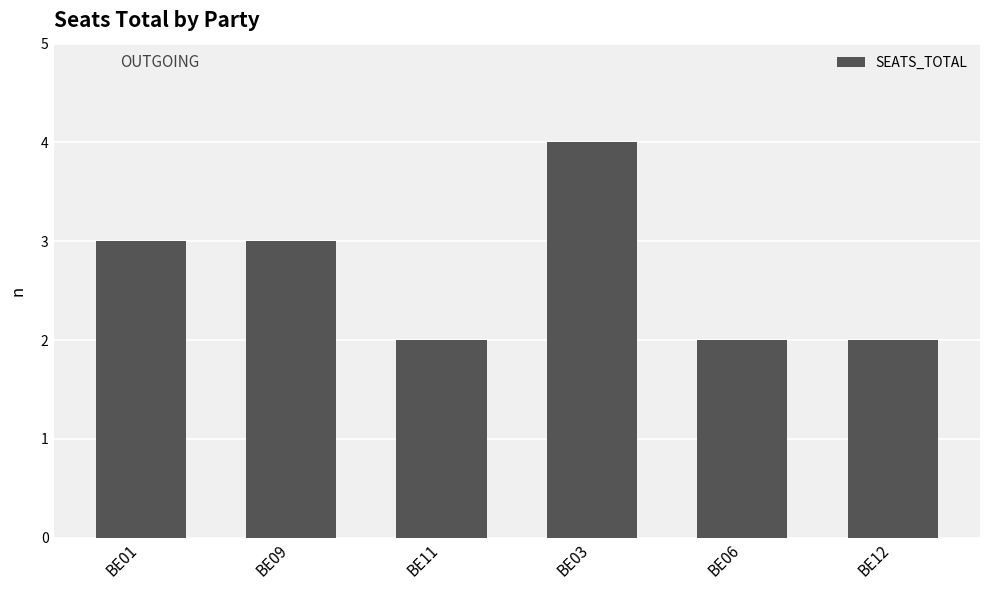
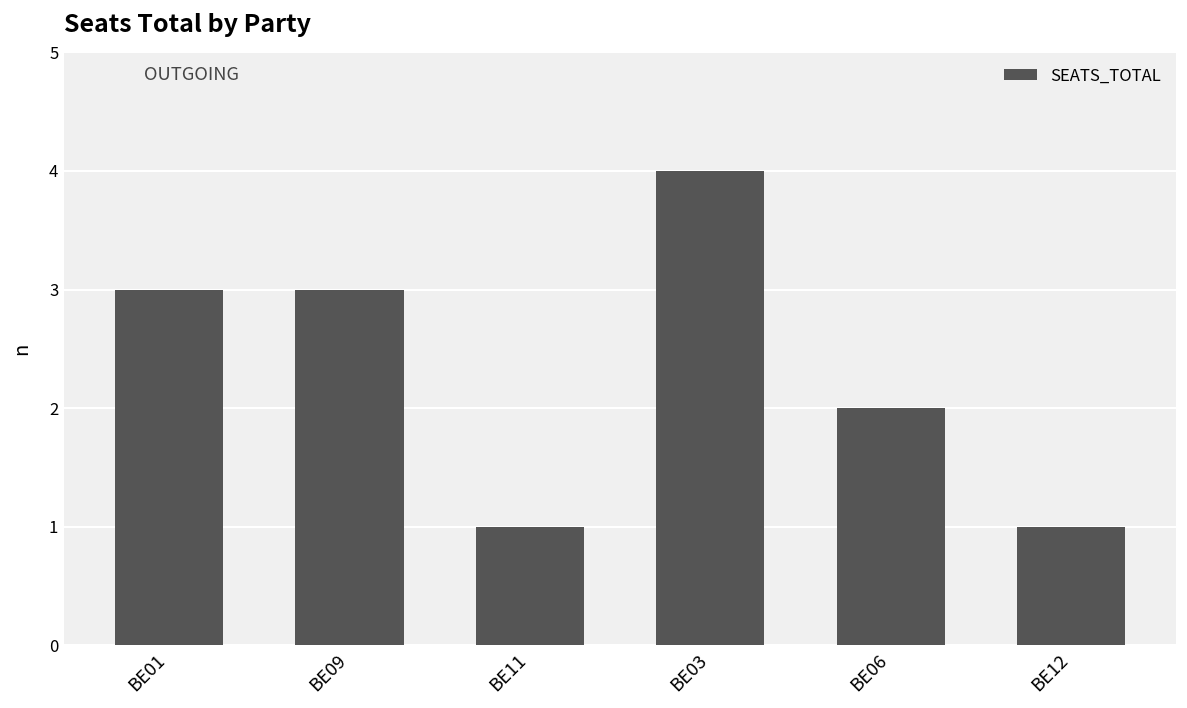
  {
    "BE01": 3,
    "BE09": 3,
-   "BE11": 2,
+   "BE11": 1,
    "BE03": 4,
    "BE06": 2,
-   "BE12": 2
+   "BE12": 1
  }
